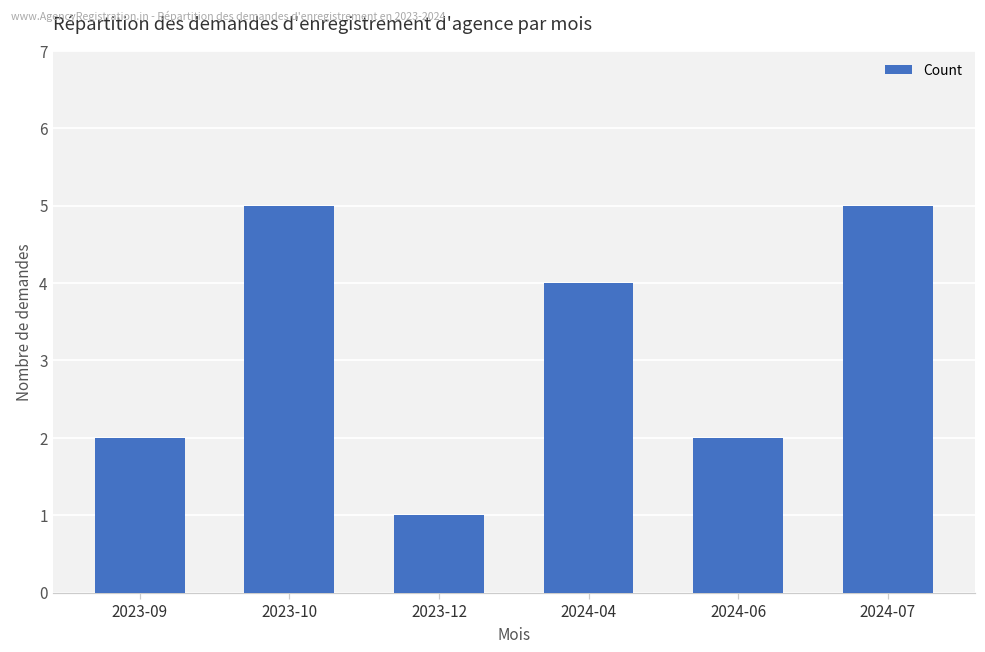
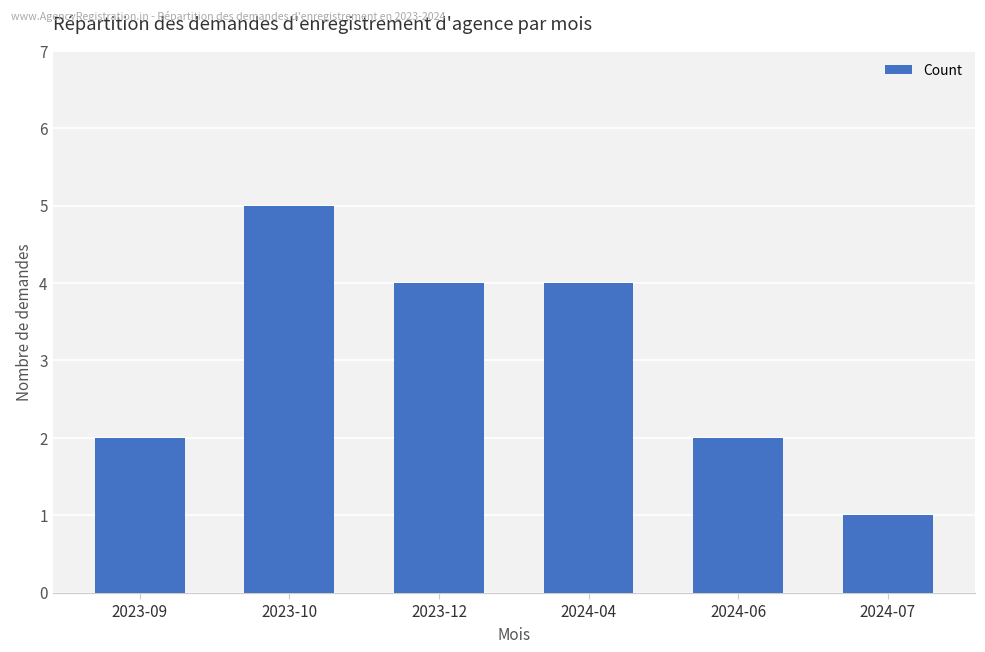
  {
    "2023-09": 2,
    "2023-10": 5,
-   "2023-12": 1,
+   "2023-12": 4,
    "2024-04": 4,
    "2024-06": 2,
-   "2024-07": 5
+   "2024-07": 1
  }
